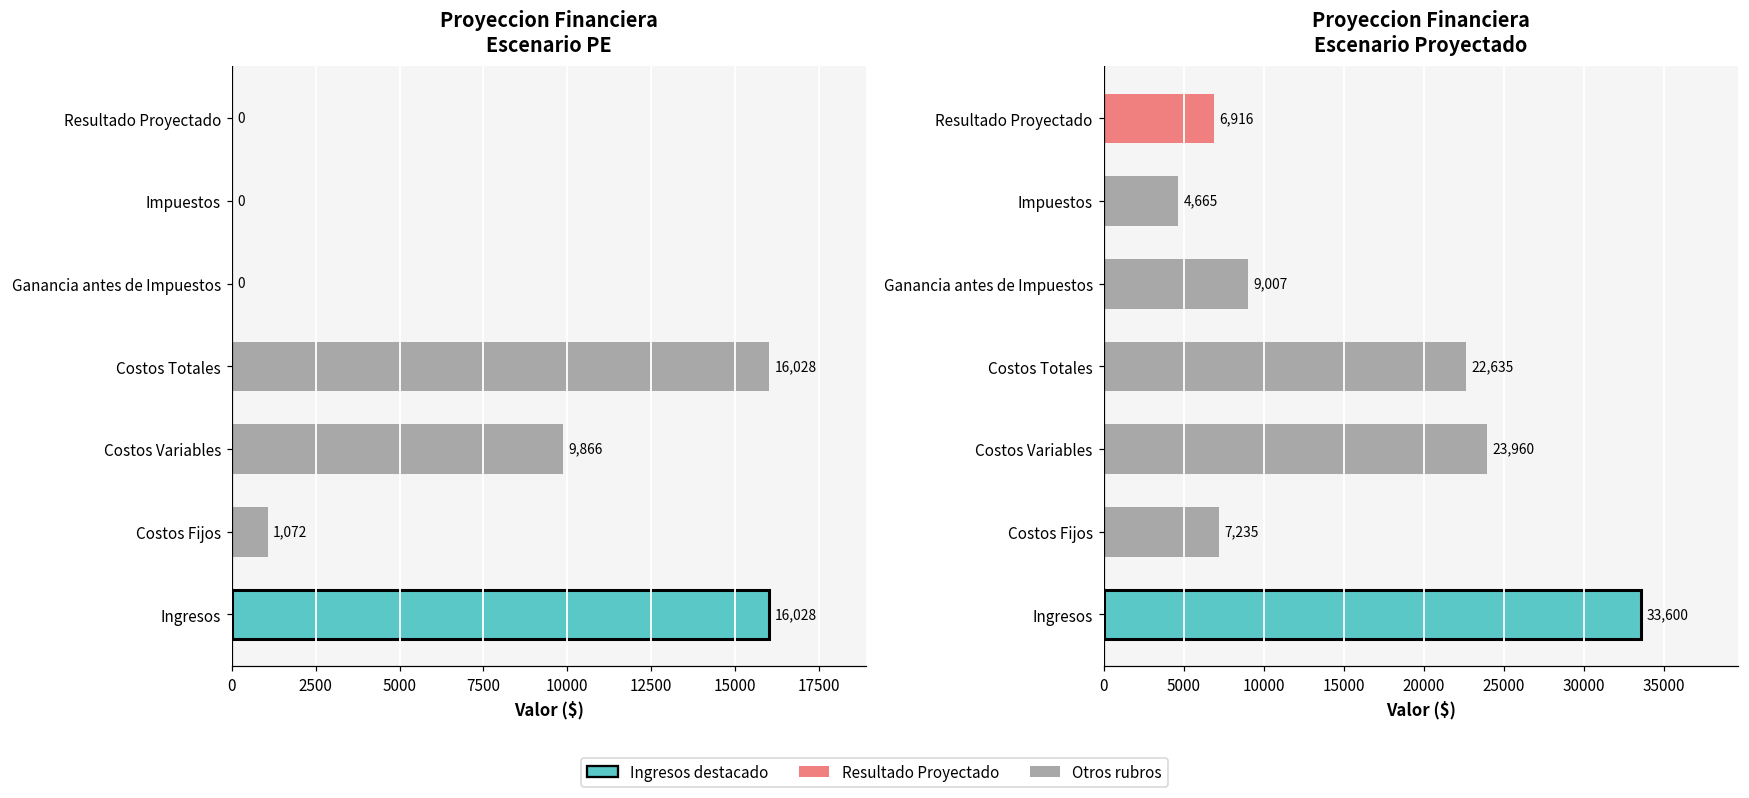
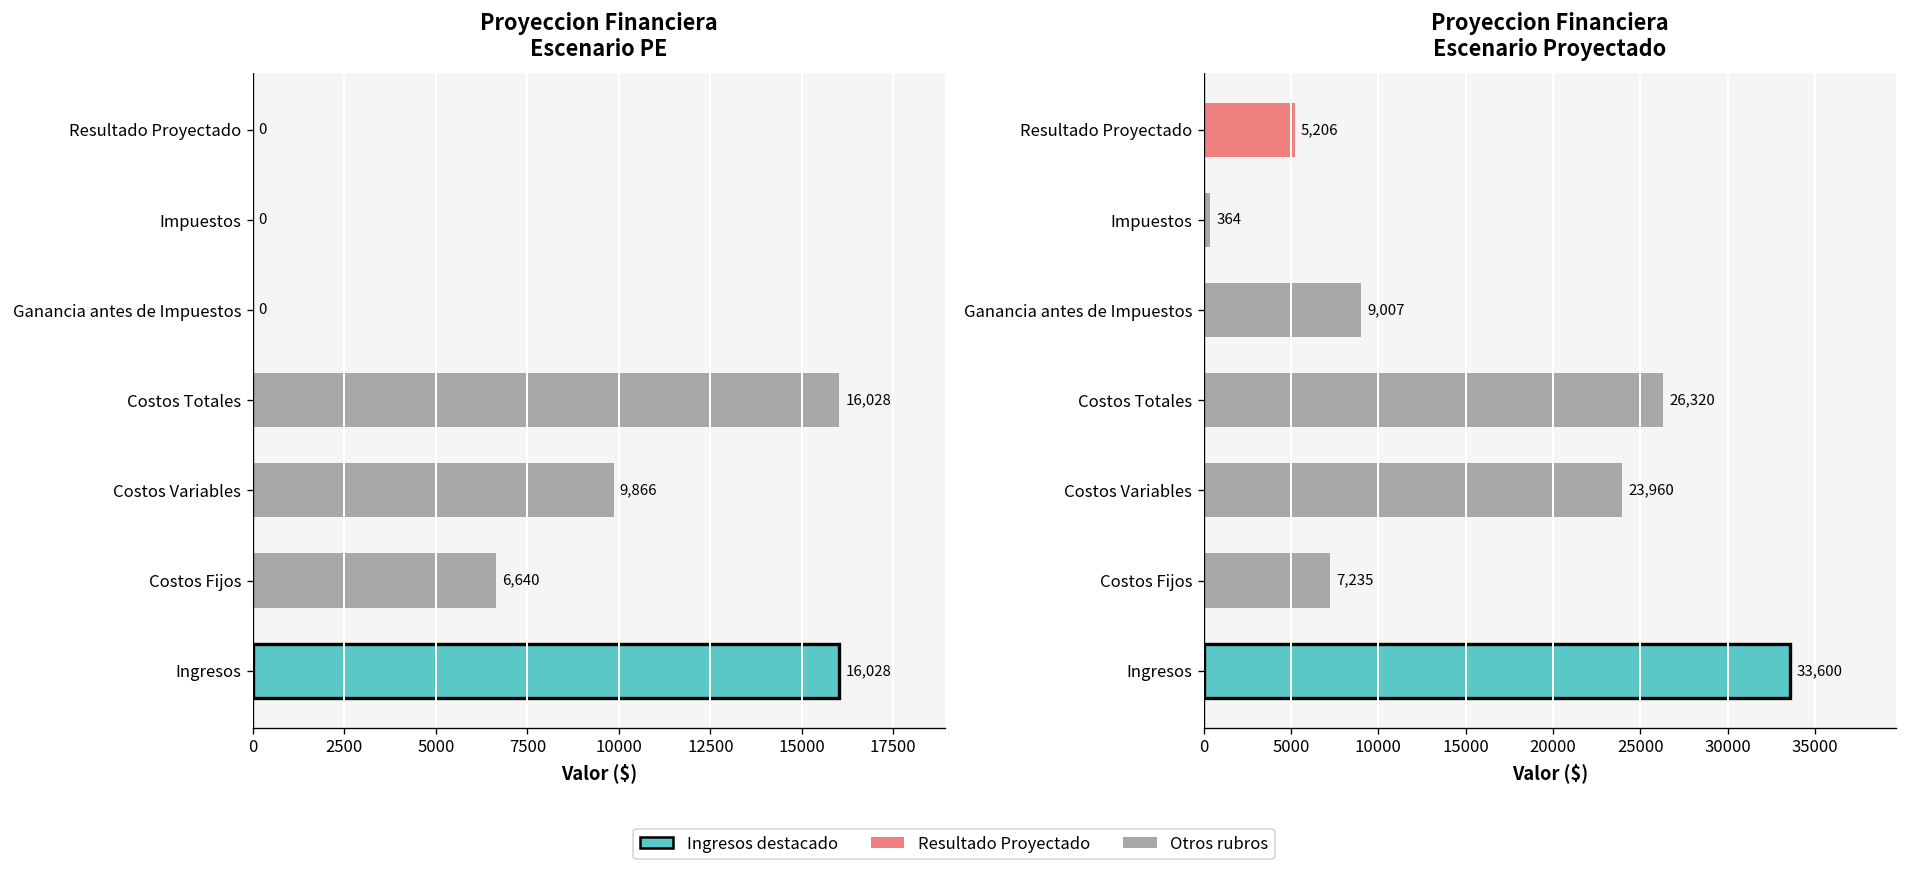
  {
    "Proyeccion Financiera Escenario PE": {
      "Resultado Proyectado": "0",
      "Impuestos": "0",
      "Ganancia antes de Impuestos": "0",
      "Costos Totales": "16,028",
      "Costos Variables": "9,866",
-     "Costos Fijos": "1,072",
+     "Costos Fijos": "6,640",
      "Ingresos": "16,028"
    },
    "Proyeccion Financiera Escenario Proyectado": {
-     "Resultado Proyectado": "6,916",
-     "Impuestos": "4,665",
+     "Resultado Proyectado": "5,206",
+     "Impuestos": "364",
      "Ganancia antes de Impuestos": "9,007",
-     "Costos Totales": "22,635",
+     "Costos Totales": "26,320",
      "Costos Variables": "23,960",
      "Costos Fijos": "7,235",
      "Ingresos": "33,600"
    }
  }
